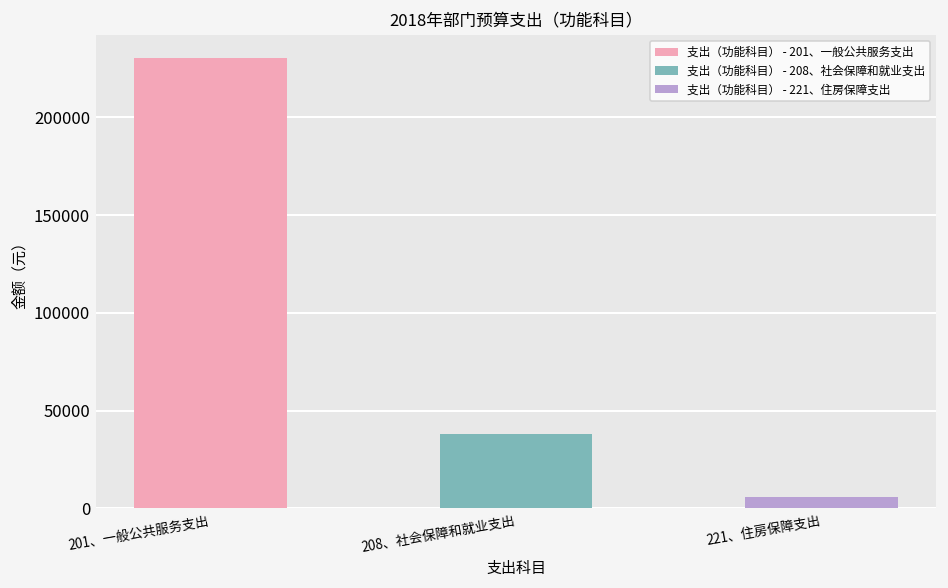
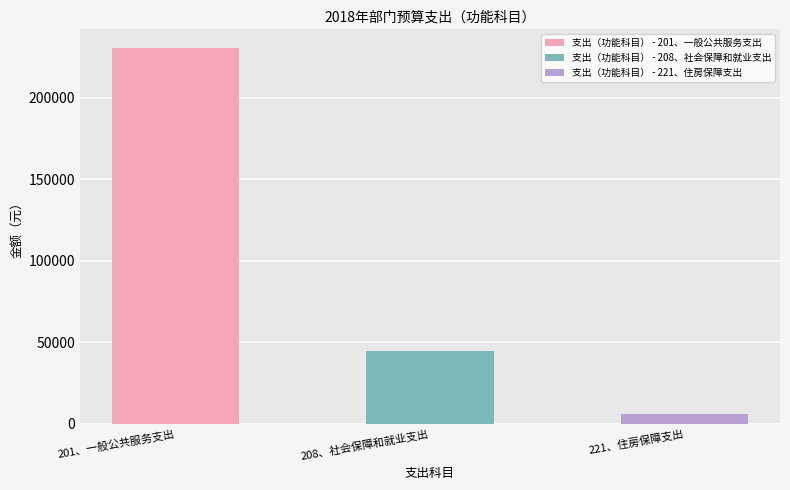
  {
    "201、一般公共服务支出": 230000,
-   "208、社会保障和就业支出": 38000,
+   "208、社会保障和就业支出": 44000,
    "221、住房保障支出": 6000
  }
